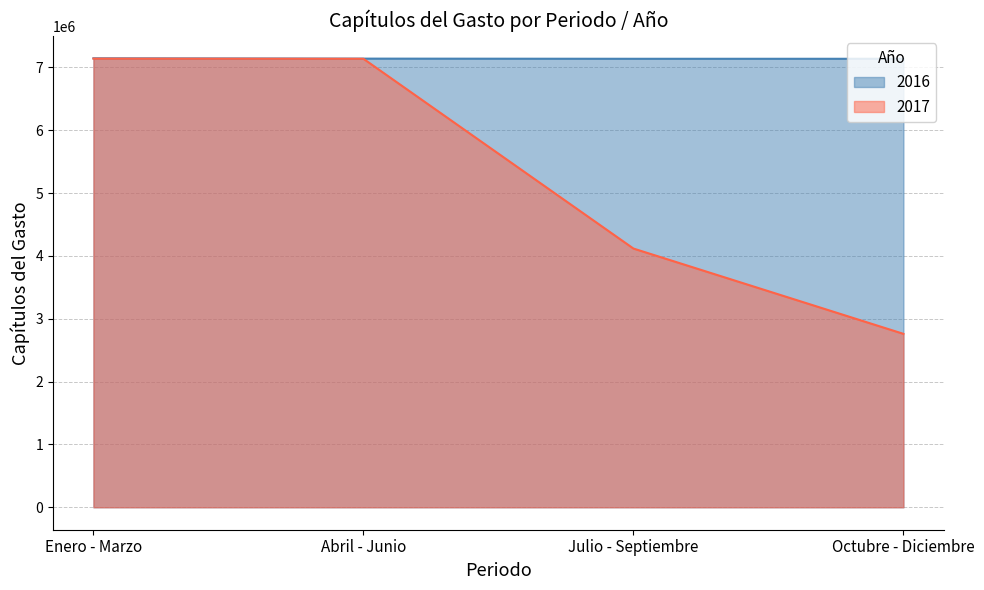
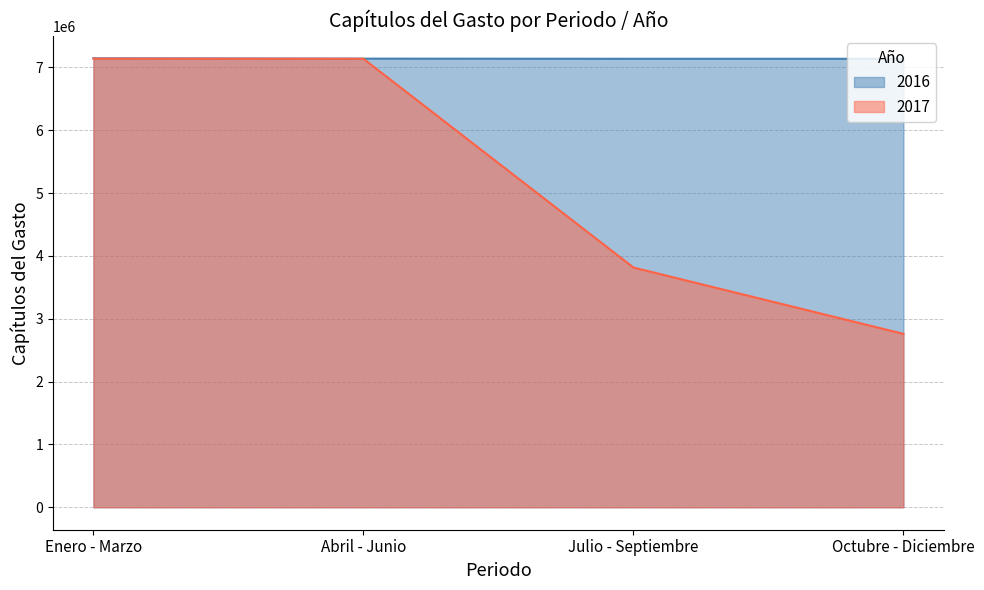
  {
    "2016": {
      "Julio - Septiembre": 7100000
    },
    "2017": {
-     "Julio - Septiembre": 4100000,
+     "Julio - Septiembre": 3800000,
      "Octubre - Diciembre": 2800000
    }
  }
